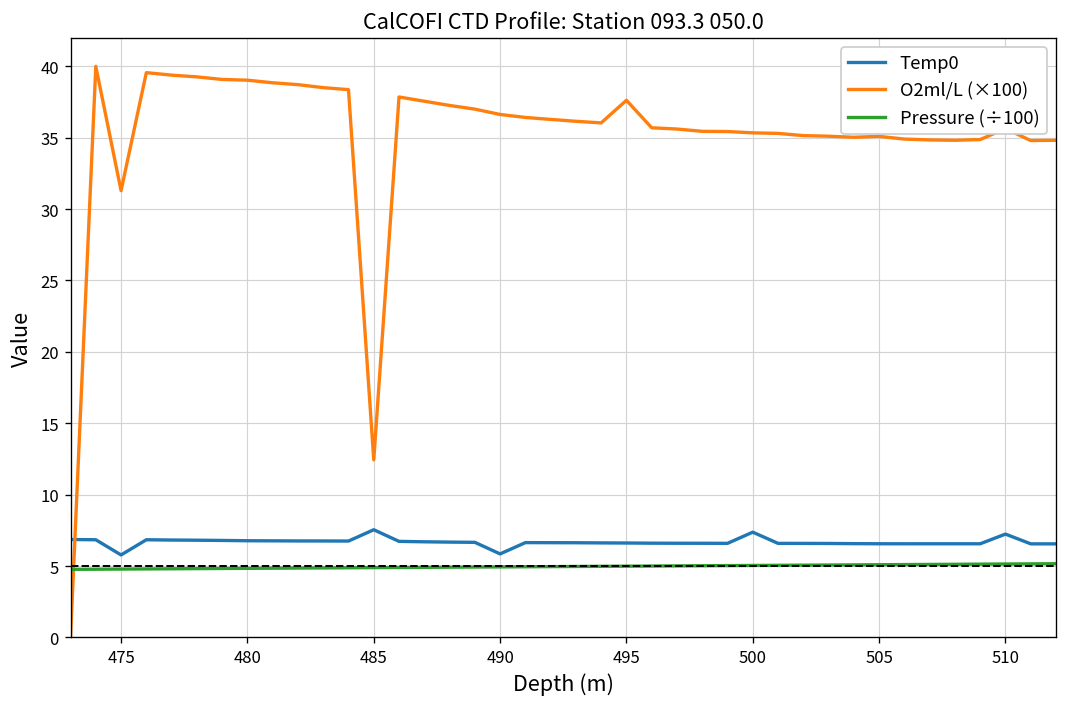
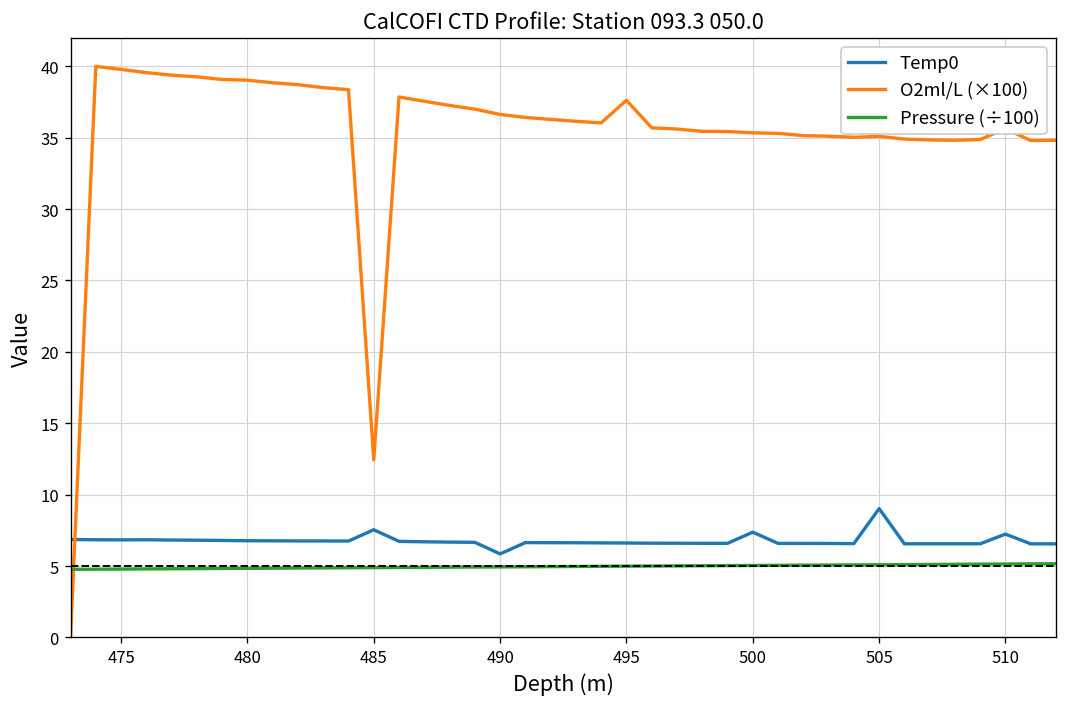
  {
    "Temp0": {
-     "475": 5.8,
+     "475": 6.8,
      "480": 6.8,
      "485": 7.5,
      "490": 5.9,
      "495": 6.6,
      "500": 7.4,
-     "505": 6.6,
+     "505": 9.0,
      "510": 7.2
    },
    "O2ml/L (×100)": {
-     "475": 31.3,
+     "475": 39.8,
      "480": 39.0,
      "485": 12.4,
      "490": 36.6,
      "495": 37.6,
      "500": 35.3
    },
    "Pressure (÷100)": {
      "475": 4.8,
      "480": 4.8,
      "485": 4.9,
      "490": 4.9,
      "495": 5.0,
      "500": 5.0,
      "505": 5.1,
      "510": 5.1
    }
  }
